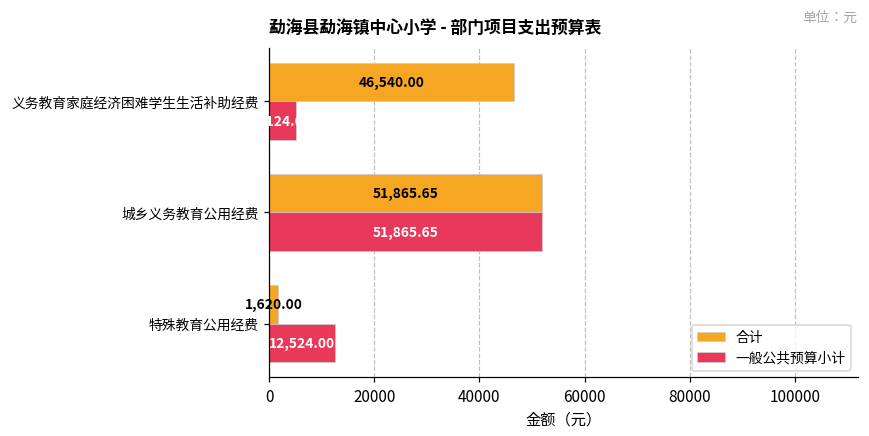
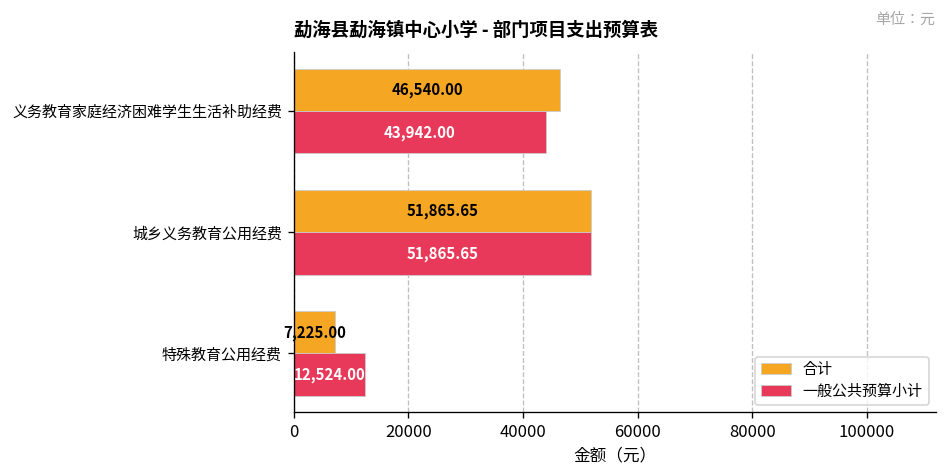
  {
    "合计": {
      "义务教育家庭经济困难学生生活补助经费": "46,540.00",
      "城乡义务教育公用经费": "51,865.65",
-     "特殊教育公用经费": "1,620.00"
+     "特殊教育公用经费": "7,225.00"
    },
    "一般公共预算小计": {
-     "义务教育家庭经济困难学生生活补助经费": "5000"
+     "义务教育家庭经济困难学生生活补助经费": "44000"
    }
  }
